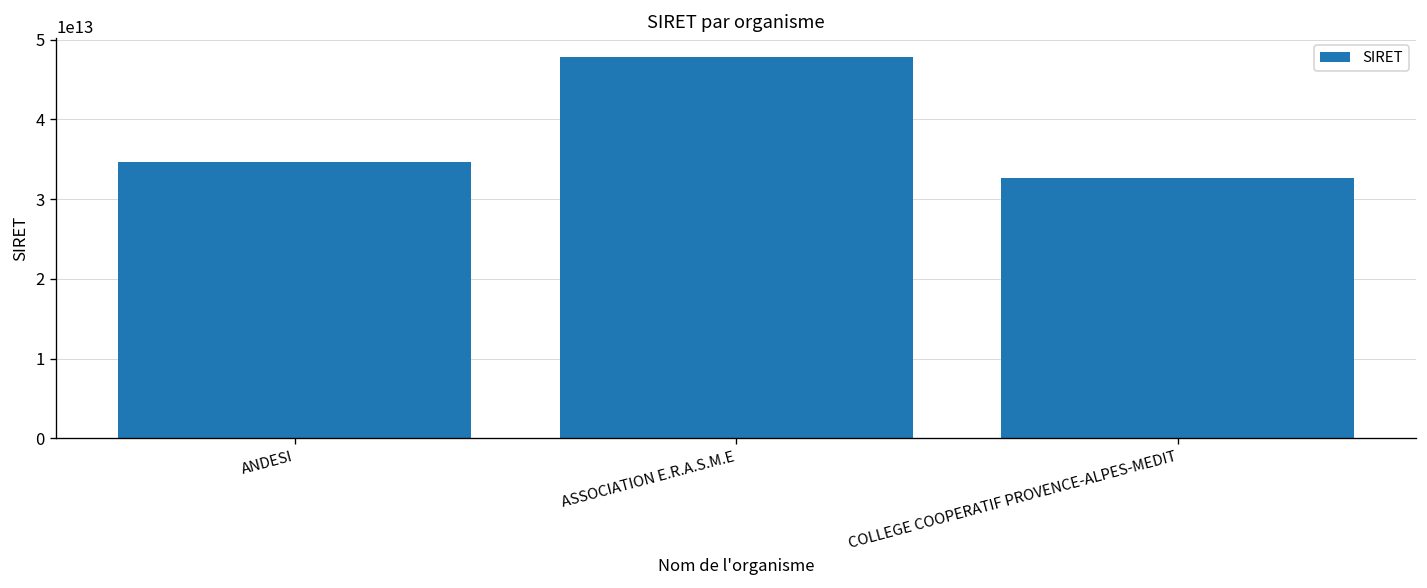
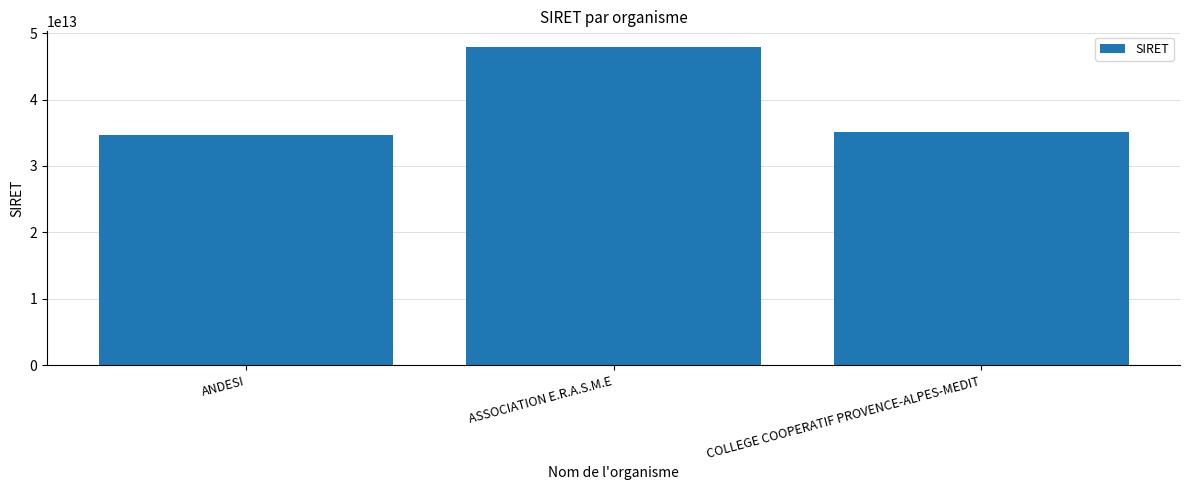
  {
    "ANDESI": 35000000000000,
    "ASSOCIATION E.R.A.S.M.E": 48000000000000,
-   "COLLEGE COOPERATIF PROVENCE-ALPES-MEDIT": 33000000000000
+   "COLLEGE COOPERATIF PROVENCE-ALPES-MEDIT": 35000000000000
  }
